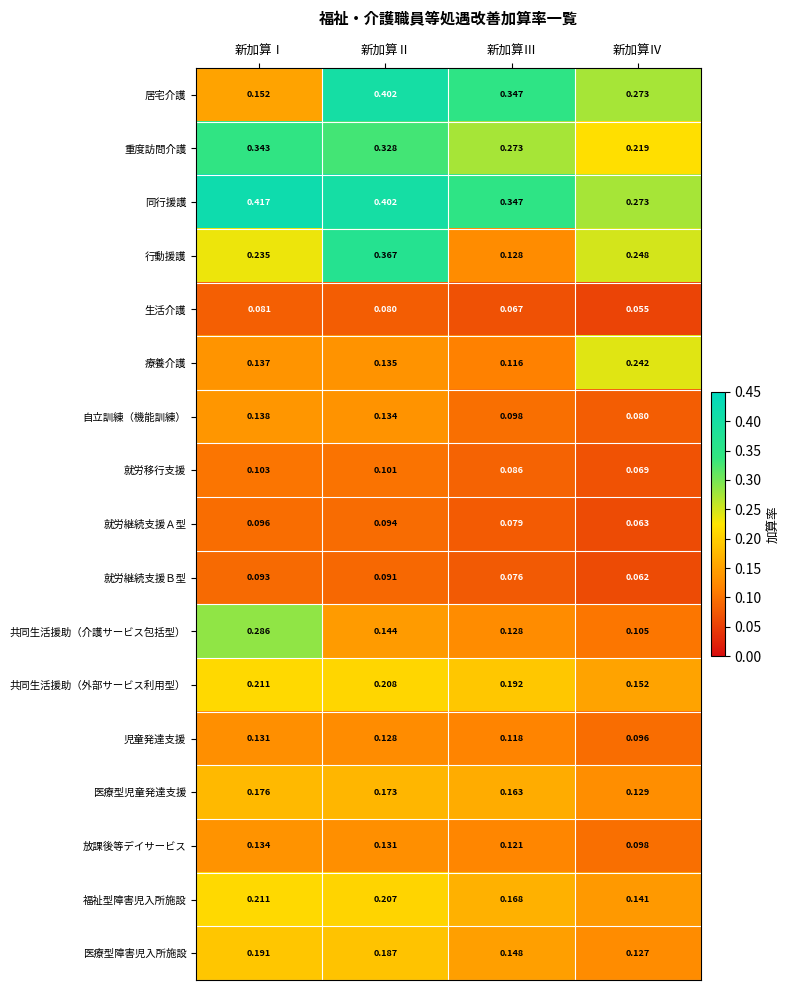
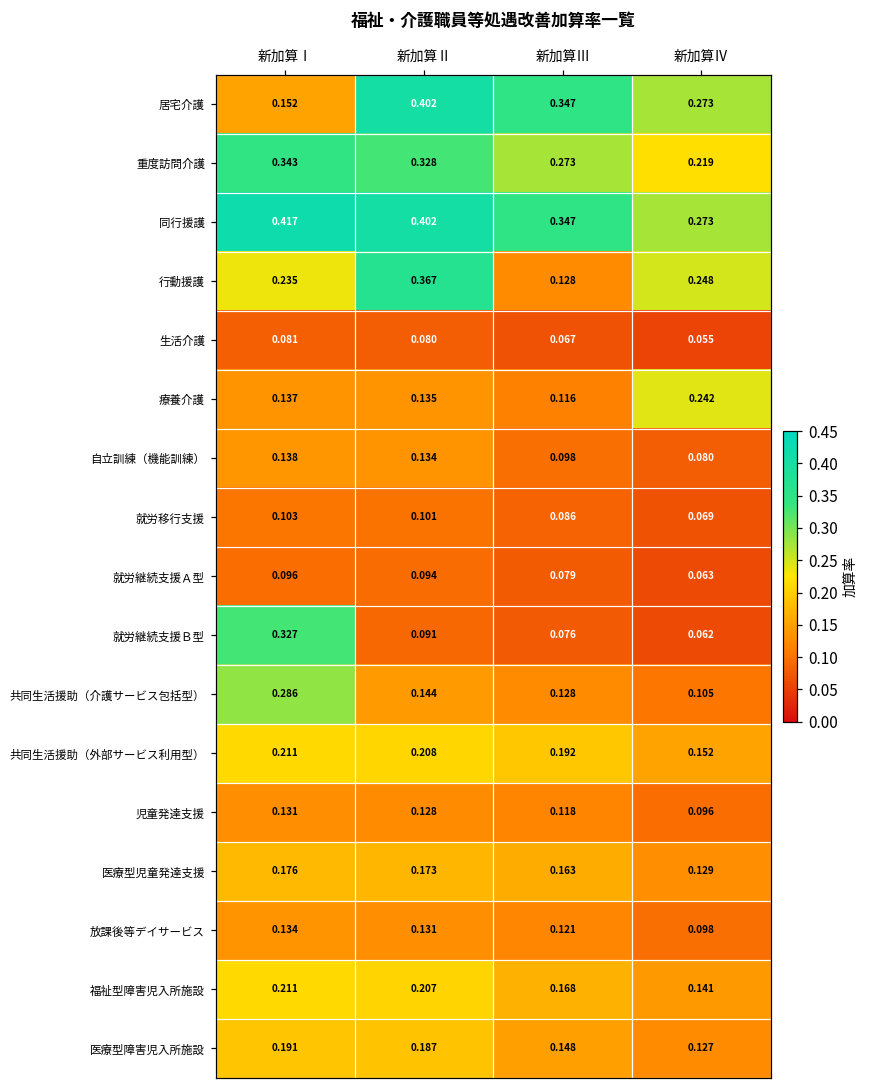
  {
    "居宅介護": {
      "新加算Ⅰ": 0.152,
      "新加算Ⅱ": 0.402,
      "新加算Ⅲ": 0.347,
      "新加算Ⅳ": 0.273
    },
    "重度訪問介護": {
      "新加算Ⅰ": 0.343,
      "新加算Ⅱ": 0.328,
      "新加算Ⅲ": 0.273,
      "新加算Ⅳ": 0.219
    },
    "同行援護": {
      "新加算Ⅰ": 0.417,
      "新加算Ⅱ": 0.402,
      "新加算Ⅲ": 0.347,
      "新加算Ⅳ": 0.273
    },
    "行動援護": {
      "新加算Ⅰ": 0.235,
      "新加算Ⅱ": 0.367,
      "新加算Ⅲ": 0.128,
      "新加算Ⅳ": 0.248
    },
    "生活介護": {
      "新加算Ⅰ": 0.081,
      "新加算Ⅱ": 0.080,
      "新加算Ⅲ": 0.067,
      "新加算Ⅳ": 0.055
    },
    "療養介護": {
      "新加算Ⅰ": 0.137,
      "新加算Ⅱ": 0.135,
      "新加算Ⅲ": 0.116,
      "新加算Ⅳ": 0.242
    },
    "自立訓練（機能訓練）": {
      "新加算Ⅰ": 0.138,
      "新加算Ⅱ": 0.134,
      "新加算Ⅲ": 0.098,
      "新加算Ⅳ": 0.080
    },
    "就労移行支援": {
      "新加算Ⅰ": 0.103,
      "新加算Ⅱ": 0.101,
      "新加算Ⅲ": 0.086,
      "新加算Ⅳ": 0.069
    },
    "就労継続支援Ａ型": {
      "新加算Ⅰ": 0.096,
      "新加算Ⅱ": 0.094,
      "新加算Ⅲ": 0.079,
      "新加算Ⅳ": 0.063
    },
    "就労継続支援Ｂ型": {
-     "新加算Ⅰ": 0.093,
+     "新加算Ⅰ": 0.327,
      "新加算Ⅱ": 0.091,
      "新加算Ⅲ": 0.076,
      "新加算Ⅳ": 0.062
    },
    "共同生活援助（介護サービス包括型）": {
      "新加算Ⅰ": 0.286,
      "新加算Ⅱ": 0.144,
      "新加算Ⅲ": 0.128,
      "新加算Ⅳ": 0.105
    },
    "共同生活援助（外部サービス利用型）": {
      "新加算Ⅰ": 0.211,
      "新加算Ⅱ": 0.208,
      "新加算Ⅲ": 0.192,
      "新加算Ⅳ": 0.152
    },
    "児童発達支援": {
      "新加算Ⅰ": 0.131,
      "新加算Ⅱ": 0.128,
      "新加算Ⅲ": 0.118,
      "新加算Ⅳ": 0.096
    },
    "医療型児童発達支援": {
      "新加算Ⅰ": 0.176,
      "新加算Ⅱ": 0.173,
      "新加算Ⅲ": 0.163,
      "新加算Ⅳ": 0.129
    },
    "放課後等デイサービス": {
      "新加算Ⅰ": 0.134,
      "新加算Ⅱ": 0.131,
      "新加算Ⅲ": 0.121,
      "新加算Ⅳ": 0.098
    },
    "福祉型障害児入所施設": {
      "新加算Ⅰ": 0.211,
      "新加算Ⅱ": 0.207,
      "新加算Ⅲ": 0.168,
      "新加算Ⅳ": 0.141
    },
    "医療型障害児入所施設": {
      "新加算Ⅰ": 0.191,
      "新加算Ⅱ": 0.187,
      "新加算Ⅲ": 0.148,
      "新加算Ⅳ": 0.127
    }
  }
